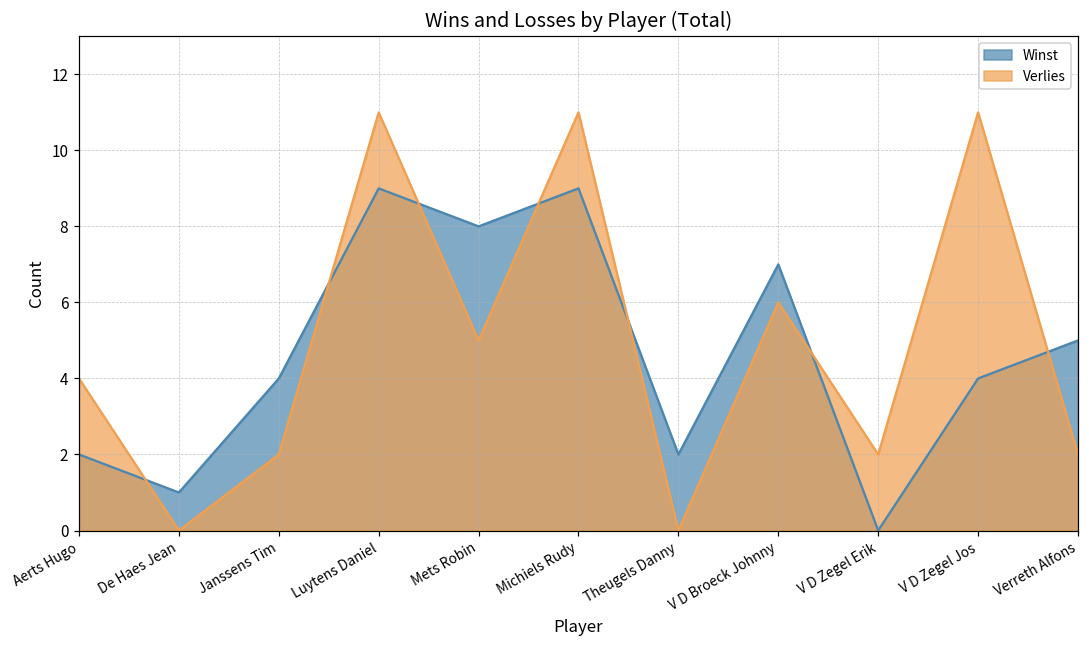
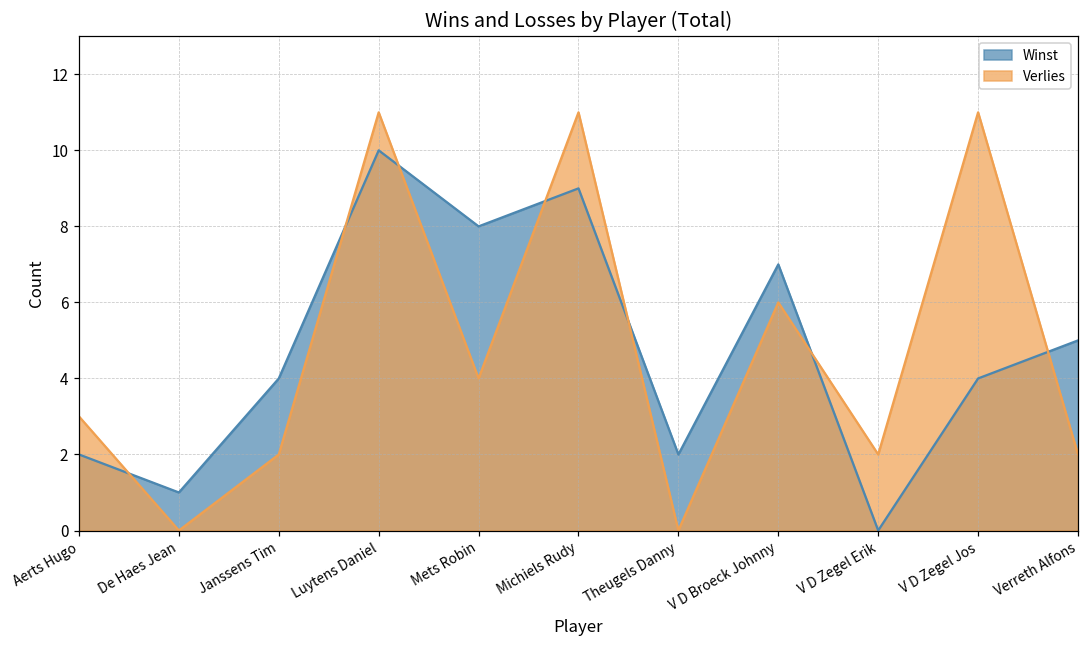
  {
    "Winst": {
      "Aerts Hugo": 2,
      "De Haes Jean": 1,
      "Janssens Tim": 4,
-     "Luytens Daniel": 9,
+     "Luytens Daniel": 10,
      "Mets Robin": 8,
      "Michiels Rudy": 9,
      "Theugels Danny": 2,
      "V D Broeck Johnny": 7,
      "V D Zegel Erik": 0,
      "V D Zegel Jos": 4,
      "Verreth Alfons": 5
    },
    "Verlies": {
-     "Aerts Hugo": 4,
+     "Aerts Hugo": 3,
      "De Haes Jean": 0,
      "Janssens Tim": 2,
      "Luytens Daniel": 11,
-     "Mets Robin": 5,
+     "Mets Robin": 4,
      "Michiels Rudy": 11,
      "Theugels Danny": 0,
      "V D Broeck Johnny": 6,
      "V D Zegel Erik": 2,
      "V D Zegel Jos": 11,
      "Verreth Alfons": 2
    }
  }
